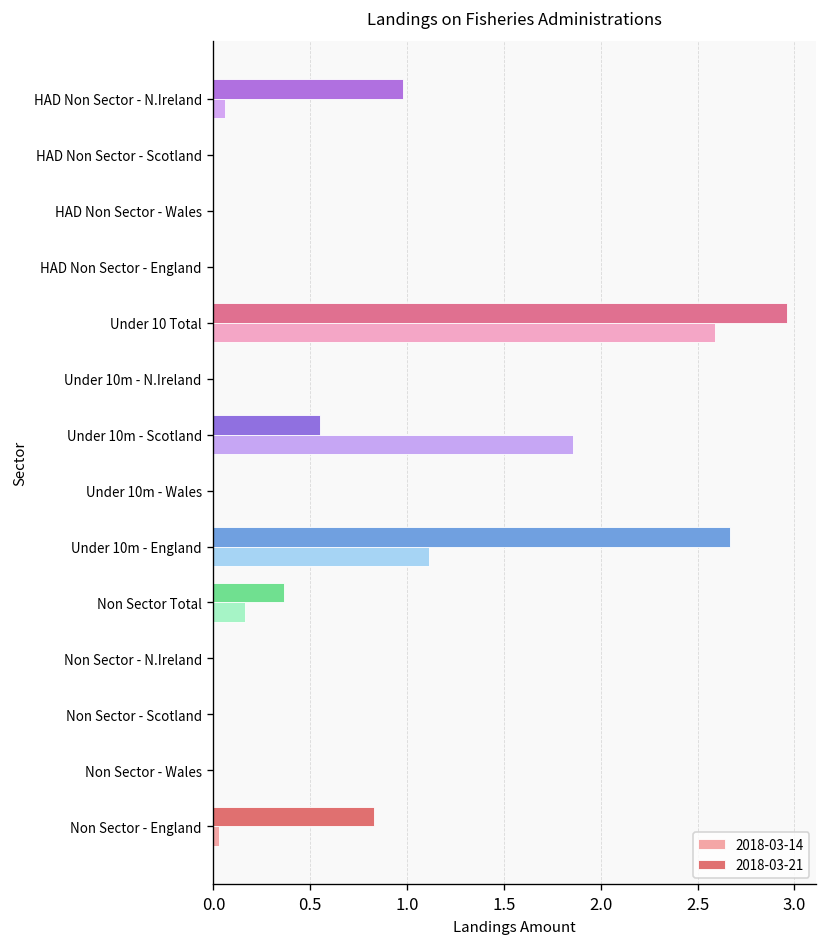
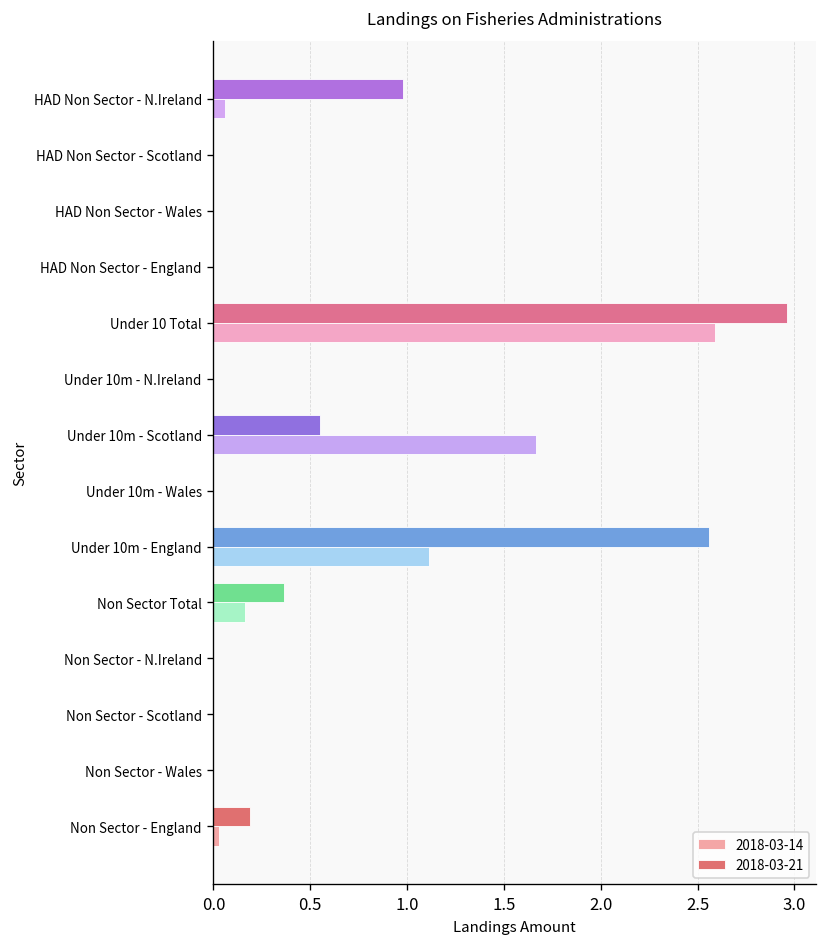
  {
    "2018-03-14": {
      "HAD Non Sector - N.Ireland": 0.06,
      "HAD Non Sector - Scotland": 0.00,
      "HAD Non Sector - Wales": 0.00,
      "HAD Non Sector - England": 0.00,
      "Under 10 Total": 2.59,
      "Under 10m - N.Ireland": 0.00,
-     "Under 10m - Scotland": 1.86,
+     "Under 10m - Scotland": 1.67,
      "Under 10m - Wales": 0.00,
      "Under 10m - England": 1.11,
      "Non Sector Total": 0.16,
      "Non Sector - N.Ireland": 0.00,
      "Non Sector - Scotland": 0.00,
      "Non Sector - Wales": 0.00,
      "Non Sector - England": 0.03
    },
    "2018-03-21": {
      "HAD Non Sector - N.Ireland": 0.98,
      "HAD Non Sector - Scotland": 0.00,
      "HAD Non Sector - Wales": 0.00,
      "HAD Non Sector - England": 0.00,
      "Under 10 Total": 2.96,
      "Under 10m - N.Ireland": 0.00,
      "Under 10m - Scotland": 0.55,
      "Under 10m - Wales": 0.00,
-     "Under 10m - England": 2.67,
+     "Under 10m - England": 2.56,
      "Non Sector Total": 0.37,
      "Non Sector - N.Ireland": 0.00,
      "Non Sector - Scotland": 0.00,
      "Non Sector - Wales": 0.00,
-     "Non Sector - England": 0.83
+     "Non Sector - England": 0.19
    }
  }
